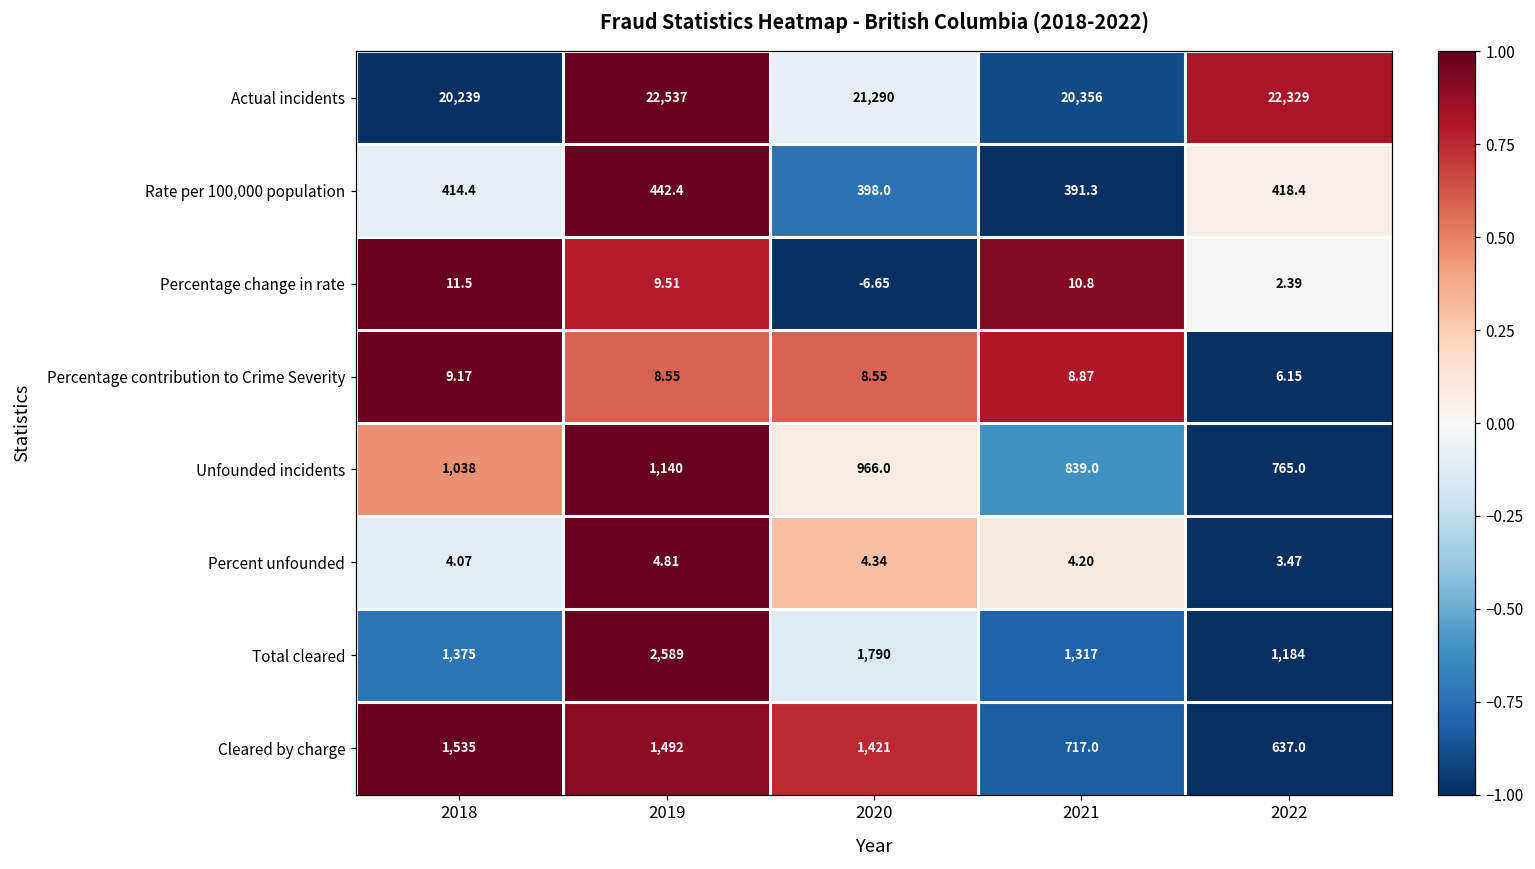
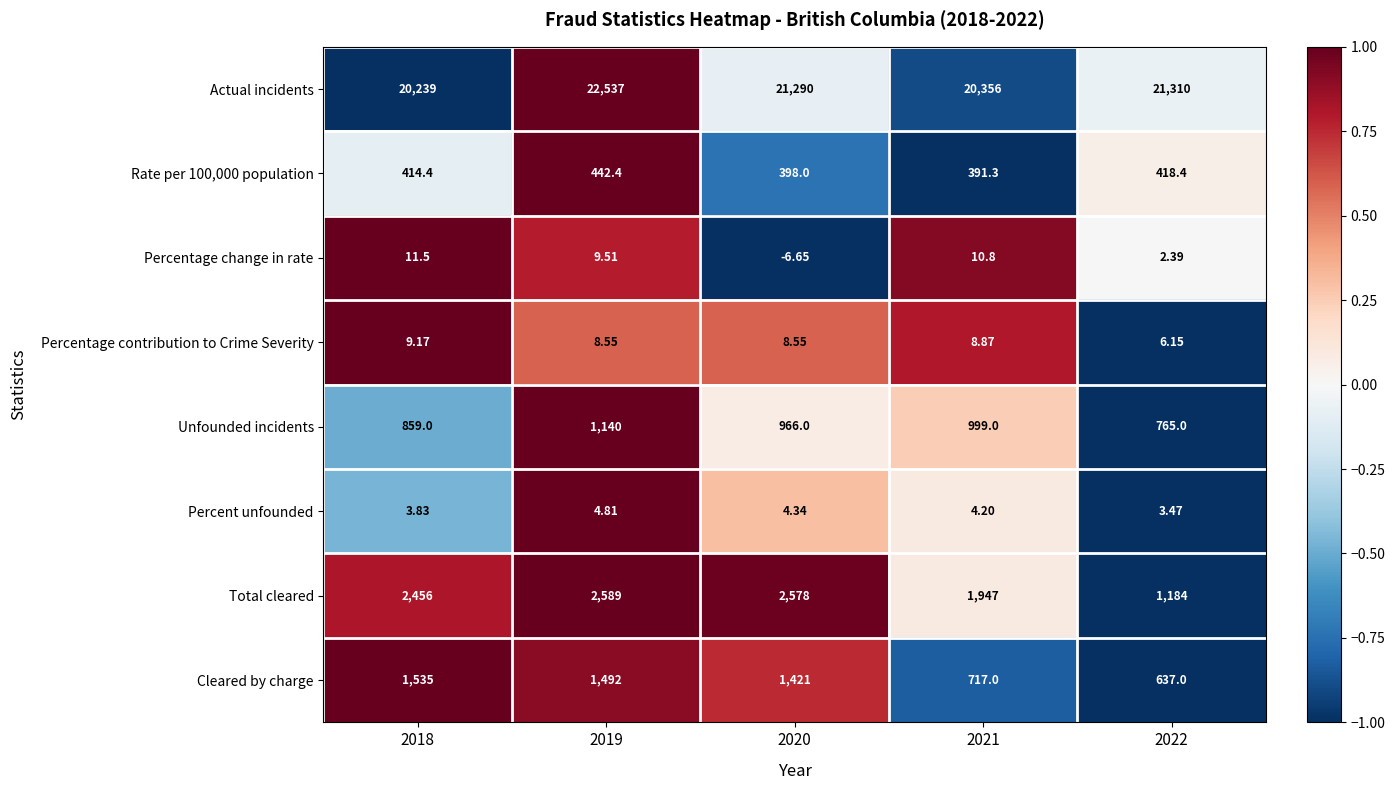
  {
    "Actual incidents": {
      "2018": "20,239",
      "2019": "22,537",
      "2020": "21,290",
      "2021": "20,356",
-     "2022": "22,329"
+     "2022": "21,310"
    },
    "Rate per 100,000 population": {
      "2018": "414.4",
      "2019": "442.4",
      "2020": "398.0",
      "2021": "391.3",
      "2022": "418.4"
    },
    "Percentage change in rate": {
      "2018": "11.5",
      "2019": "9.51",
      "2020": "-6.65",
      "2021": "10.8",
      "2022": "2.39"
    },
    "Percentage contribution to Crime Severity": {
      "2018": "9.17",
      "2019": "8.55",
      "2020": "8.55",
      "2021": "8.87",
      "2022": "6.15"
    },
    "Unfounded incidents": {
-     "2018": "1,038",
+     "2018": "859.0",
      "2019": "1,140",
      "2020": "966.0",
-     "2021": "839.0",
+     "2021": "999.0",
      "2022": "765.0"
    },
    "Percent unfounded": {
-     "2018": "4.07",
+     "2018": "3.83",
      "2019": "4.81",
      "2020": "4.34",
      "2021": "4.20",
      "2022": "3.47"
    },
    "Total cleared": {
-     "2018": "1,375",
+     "2018": "2,456",
      "2019": "2,589",
-     "2020": "1,790",
-     "2021": "1,317",
+     "2020": "2,578",
+     "2021": "1,947",
      "2022": "1,184"
    },
    "Cleared by charge": {
      "2018": "1,535",
      "2019": "1,492",
      "2020": "1,421",
      "2021": "717.0",
      "2022": "637.0"
    }
  }
